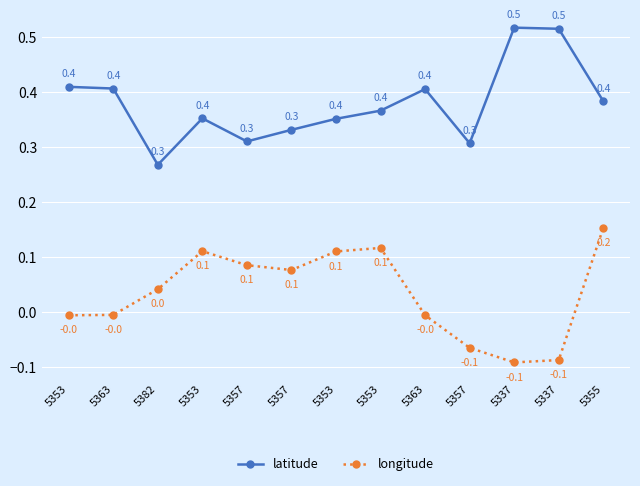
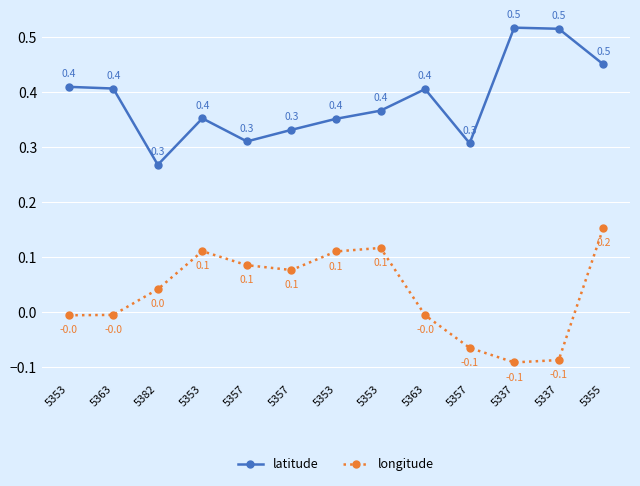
  {
    "latitude": {
      "5382": 0.3,
-     "5355": 0.4
+     "5355": 0.5
    },
    "longitude": {
      "5382": 0.0,
      "5355": 0.2
    }
  }
